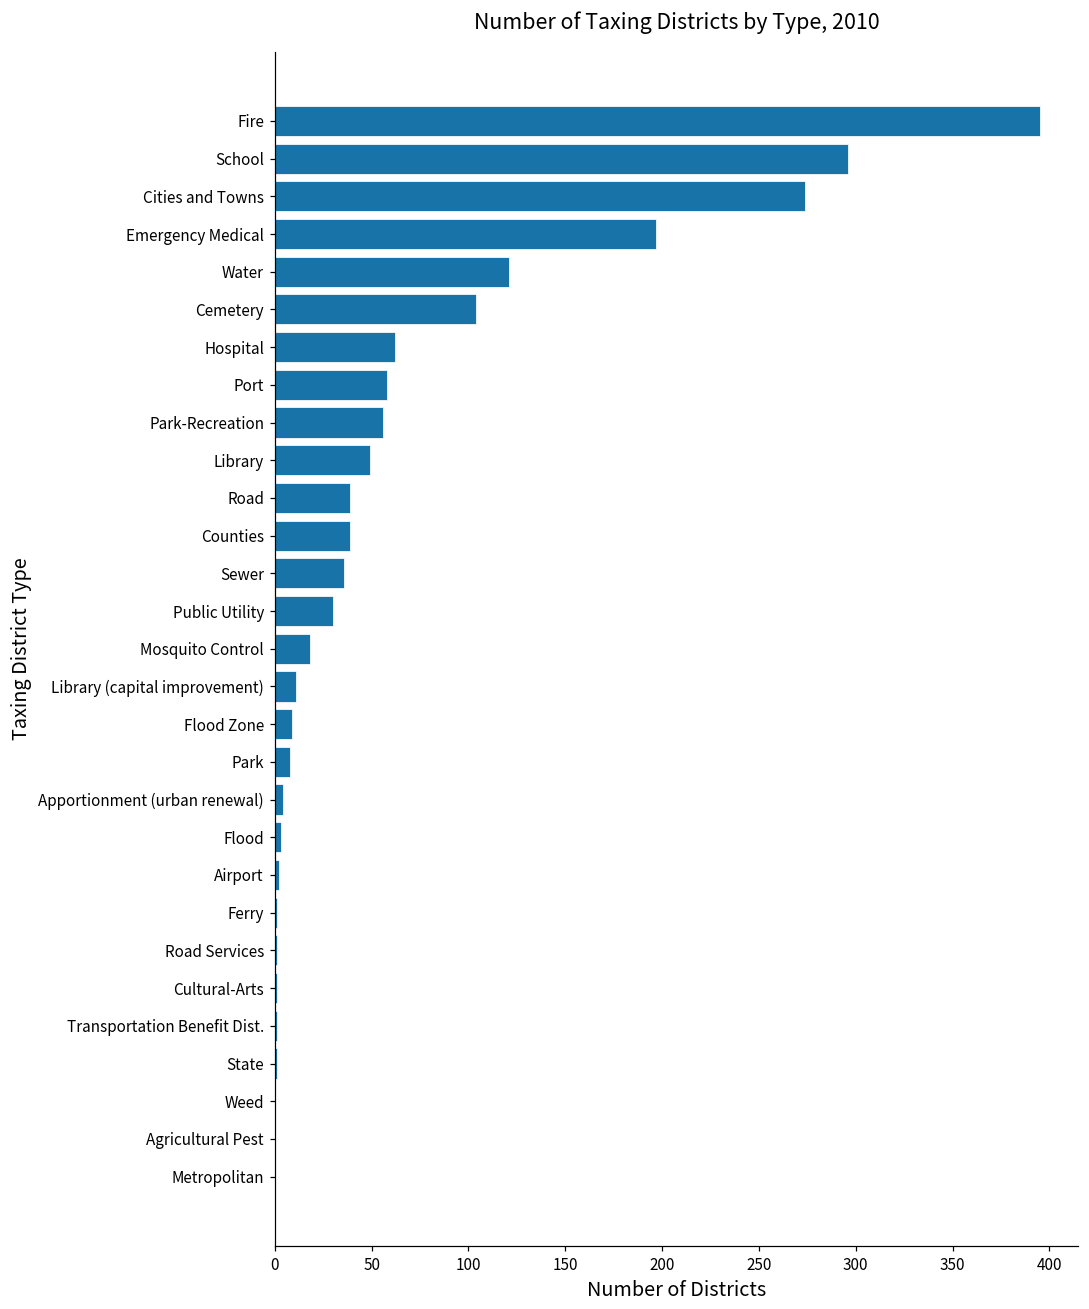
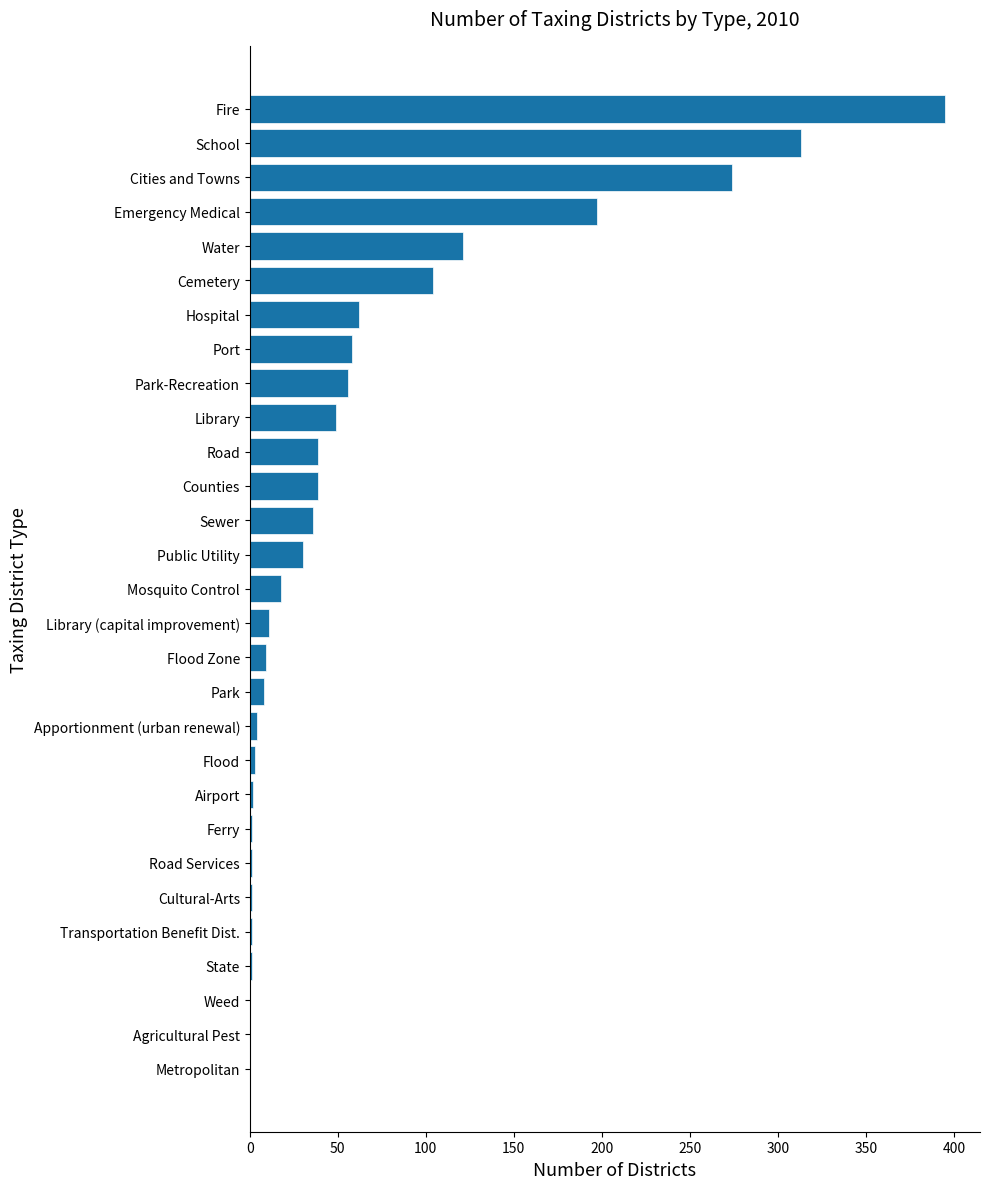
  {
    "Fire": 395,
-   "School": 296,
+   "School": 313,
    "Cities and Towns": 274,
    "Emergency Medical": 197,
    "Water": 121,
    "Cemetery": 104,
    "Hospital": 62,
    "Port": 58,
    "Park-Recreation": 56,
    "Library": 49,
    "Road": 39,
    "Counties": 39,
    "Sewer": 36,
    "Public Utility": 30,
    "Mosquito Control": 18,
    "Library (capital improvement)": 11,
    "Flood Zone": 9,
    "Park": 8,
    "Apportionment (urban renewal)": 4,
    "Flood": 3,
    "Airport": 2,
    "Weed": 0,
    "Agricultural Pest": 0,
    "Metropolitan": 0
  }
